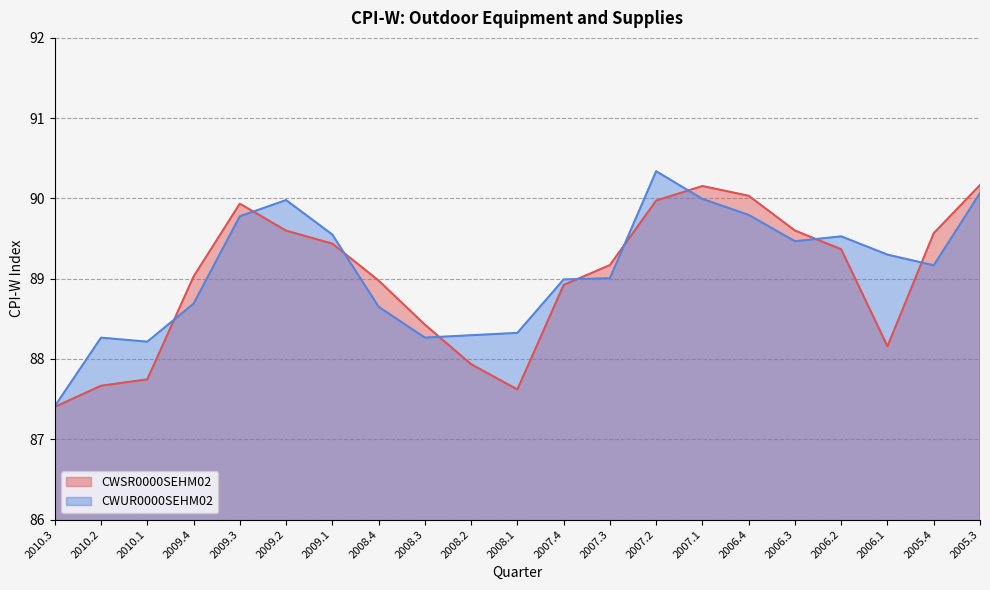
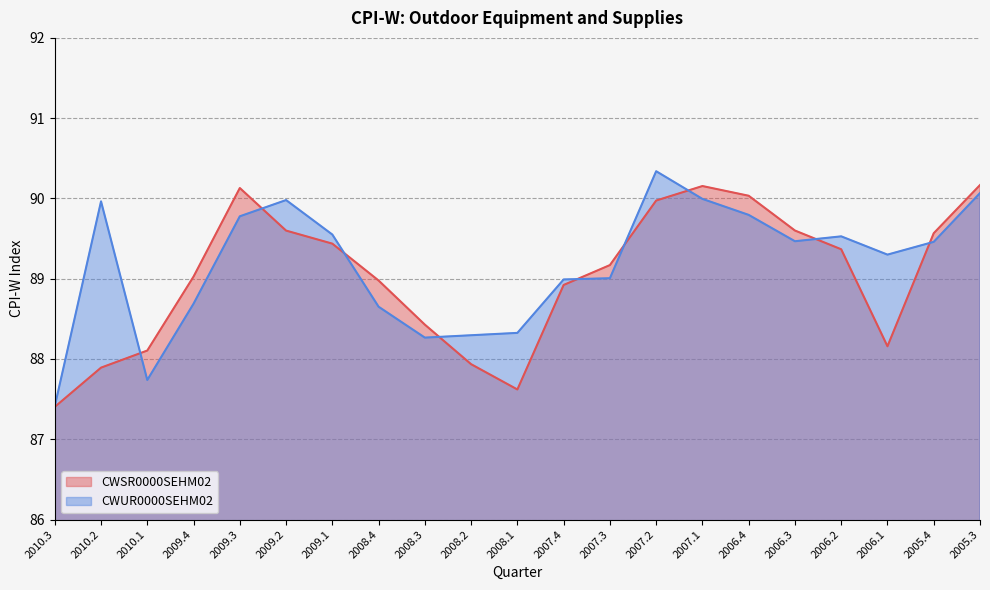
  {
    "CWSR0000SEHM02": {
-     "2010.2": 87.7,
-     "2010.1": 87.7,
+     "2010.2": 87.9,
+     "2010.1": 88.1,
      "2009.4": 89.0,
-     "2009.3": 89.9,
+     "2009.3": 90.1,
      "2009.2": 89.6,
      "2009.1": 89.4,
      "2008.4": 89.0,
      "2008.3": 88.4,
      "2008.2": 87.9,
      "2008.1": 87.6,
      "2007.4": 88.9,
      "2007.3": 89.2,
      "2007.2": 90.0,
      "2007.1": 90.2,
      "2006.4": 90.0,
      "2006.3": 89.6,
      "2006.2": 89.4,
      "2006.1": 88.2,
      "2005.4": 89.6,
      "2005.3": 90.2
    },
    "CWUR0000SEHM02": {
-     "2010.2": 88.3,
-     "2010.1": 88.2,
+     "2010.2": 90.0,
+     "2010.1": 87.7,
      "2009.4": 88.7,
      "2009.3": 89.8,
      "2009.2": 90.0,
      "2009.1": 89.6,
      "2008.4": 88.7,
      "2008.3": 88.3,
      "2008.2": 88.3,
      "2008.1": 88.3,
      "2007.4": 89.0,
      "2007.3": 89.0,
      "2007.2": 90.3,
      "2007.1": 90.0,
      "2006.4": 89.8,
      "2006.3": 89.5,
      "2006.2": 89.5,
      "2006.1": 89.3,
-     "2005.4": 89.2,
+     "2005.4": 89.5,
      "2005.3": 90.1
    }
  }
